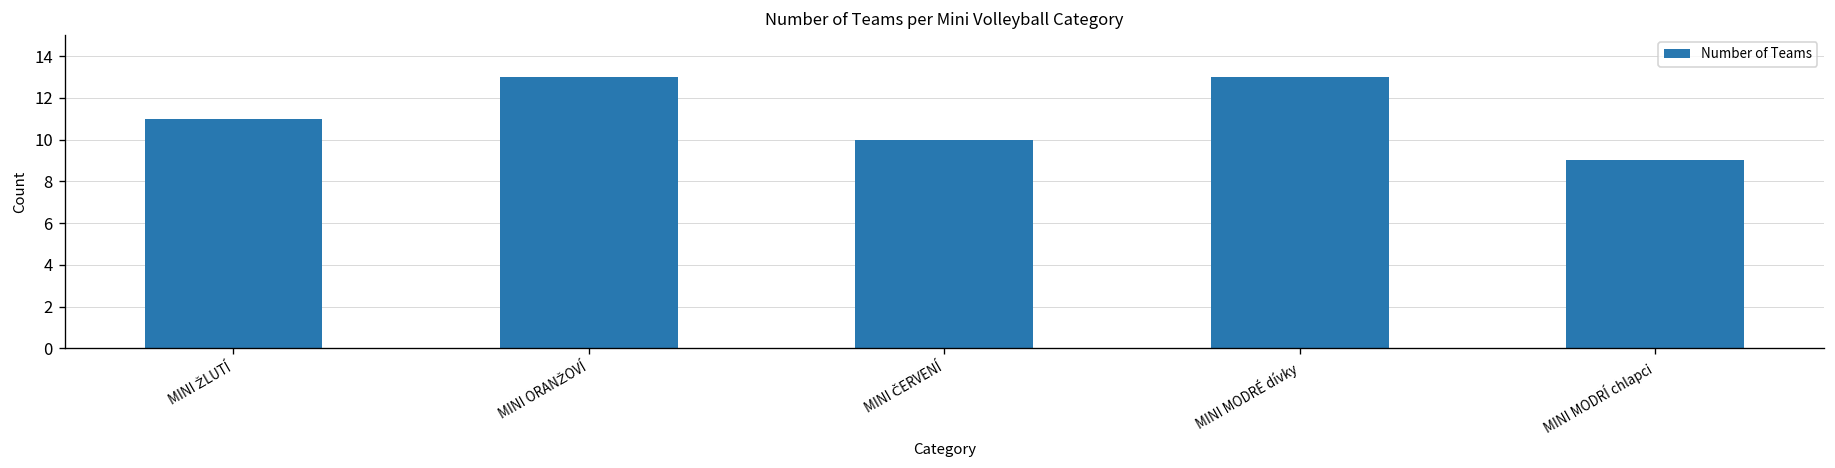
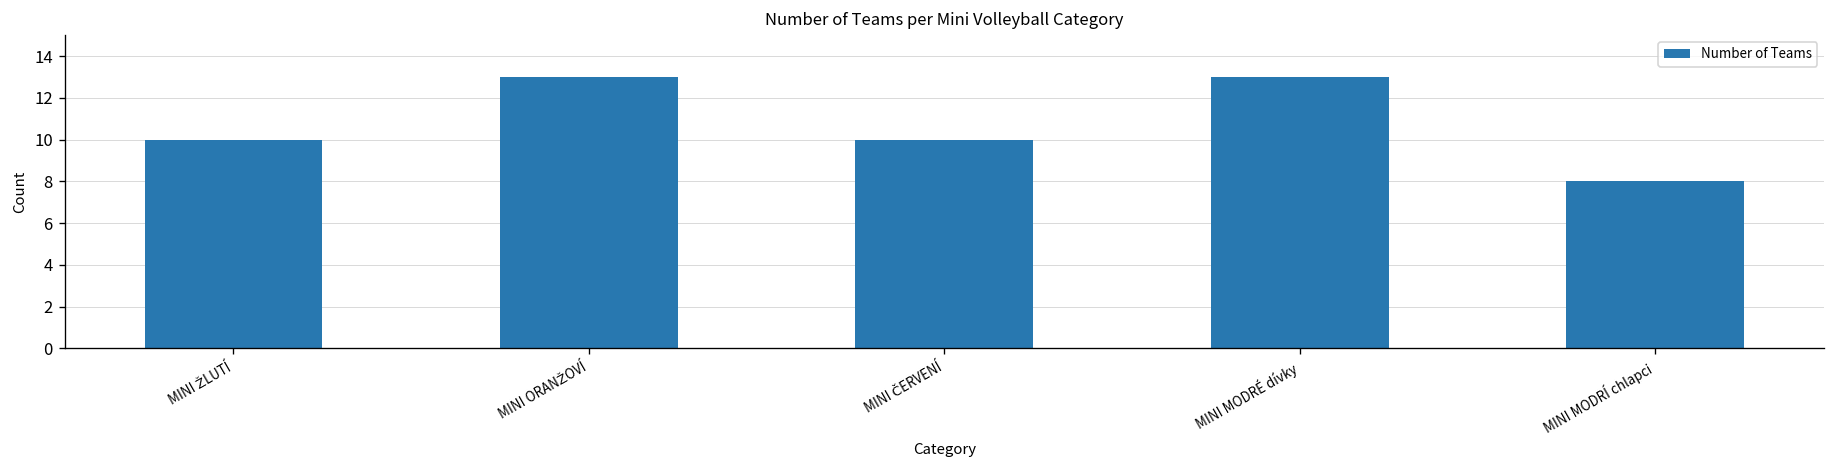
  {
-   "MINI ŽLUTÍ": 11,
+   "MINI ŽLUTÍ": 10,
    "MINI ORANŽOVÍ": 13,
    "MINI ČERVENÍ": 10,
    "MINI MODRÉ dívky": 13,
-   "MINI MODRÍ chlapci": 9
+   "MINI MODRÍ chlapci": 8
  }
